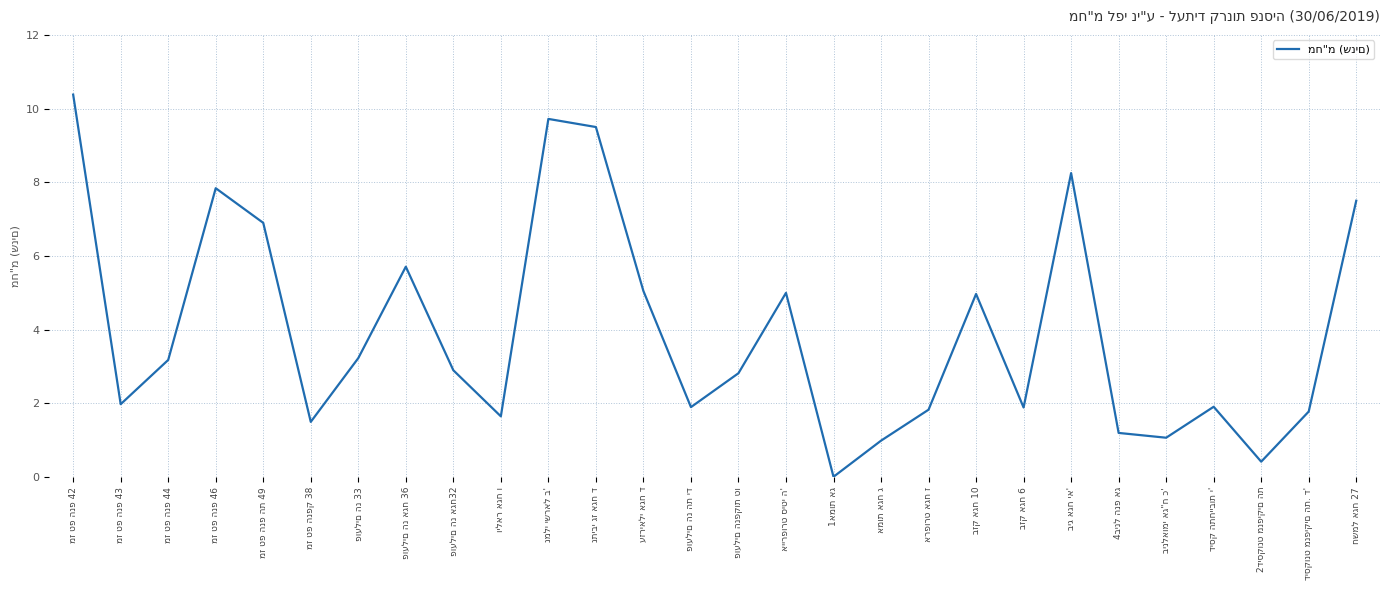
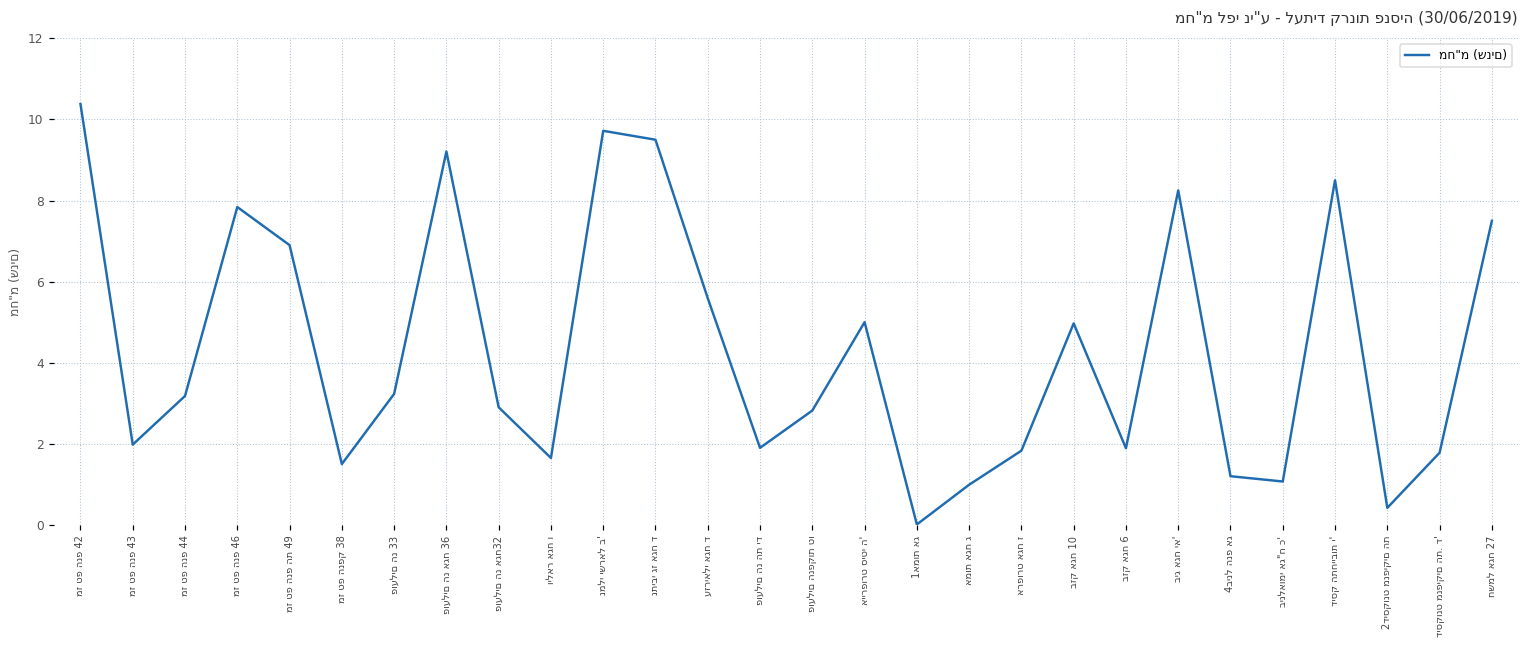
  {
    "מז טפ הנפ 42": 10.4,
    "מז טפ הנפ 43": 2.0,
    "מז טפ הנפ 44": 3.2,
    "מז טפ הנפ 46": 7.8,
    "מז טפ הנפ הת 49": 6.9,
    "מז טפ הנפק 38": 1.5,
    "פועלים הנ 33": 3.2,
-   "פועלים הנ אגח 36": 5.7,
+   "פועלים הנ אגח 36": 9.2,
    "פועלים הנ אגח32": 2.9,
    "וילאר אגח ו": 1.7,
    "נמלי ישראל ב'": 9.7,
    "נתיבי גז אגח ד": 9.5,
-   "עזריאלי אגח ד": 5.1,
+   "עזריאלי אגח ד": 5.6,
    "פועלים הנ הת יד": 1.9,
    "פועלים הנפקות טו": 2.8,
    "איירפורט סיטי ה'": 5.0,
    "1אמות אג": 0.0,
    "אמות אגח ג": 1.0,
    "ארפורט אגח ז": 1.8,
    "בזק אגח 10": 5.0,
    "בזק אגח 6": 1.9,
    "ביג אגח יא'": 8.3,
    "4בינל הנפ אג": 1.2,
    "בינלאומי אג\"ח כ'": 1.1,
-   "דיסק התחייבות י'": 1.9,
+   "דיסק התחייבות י'": 8.5,
    "2דיסקונט מנפיקים הת": 0.4,
    "דיסקונט מנפיקים הת. ד'": 1.8,
    "חשמל אגח 27": 7.5
  }
